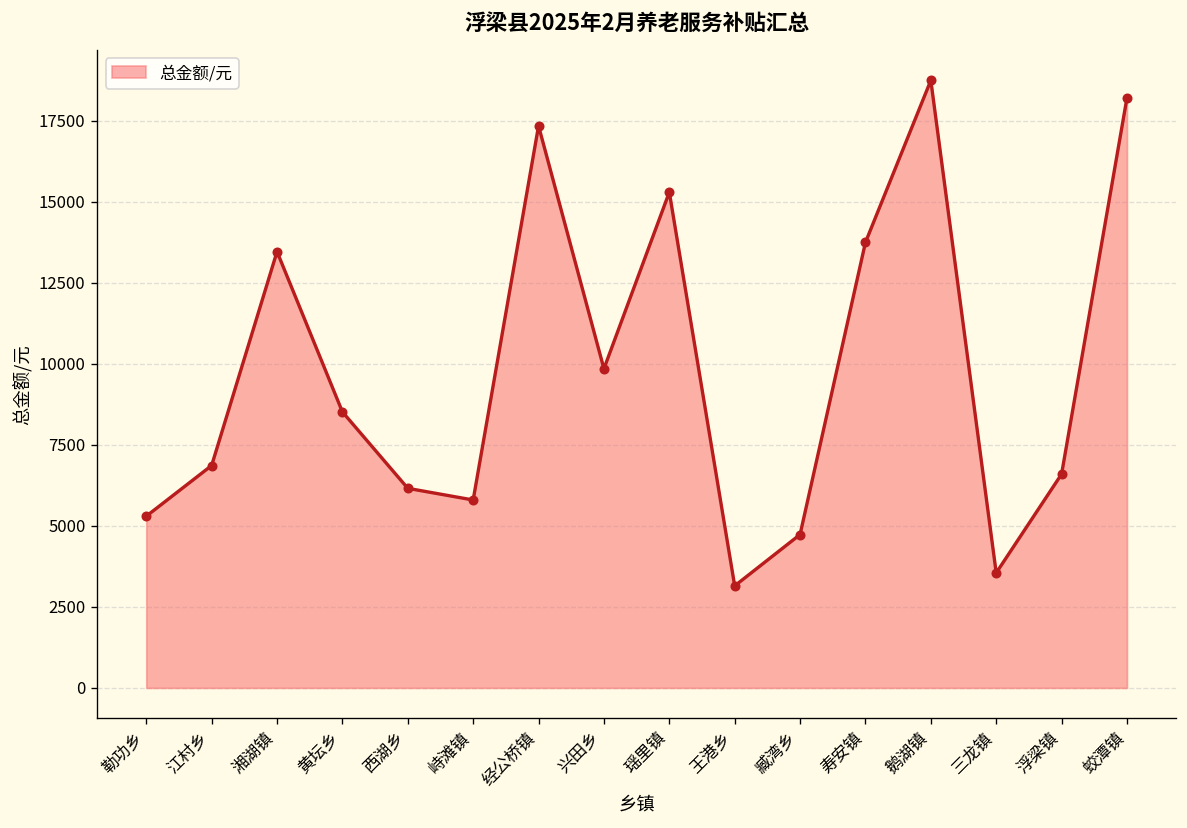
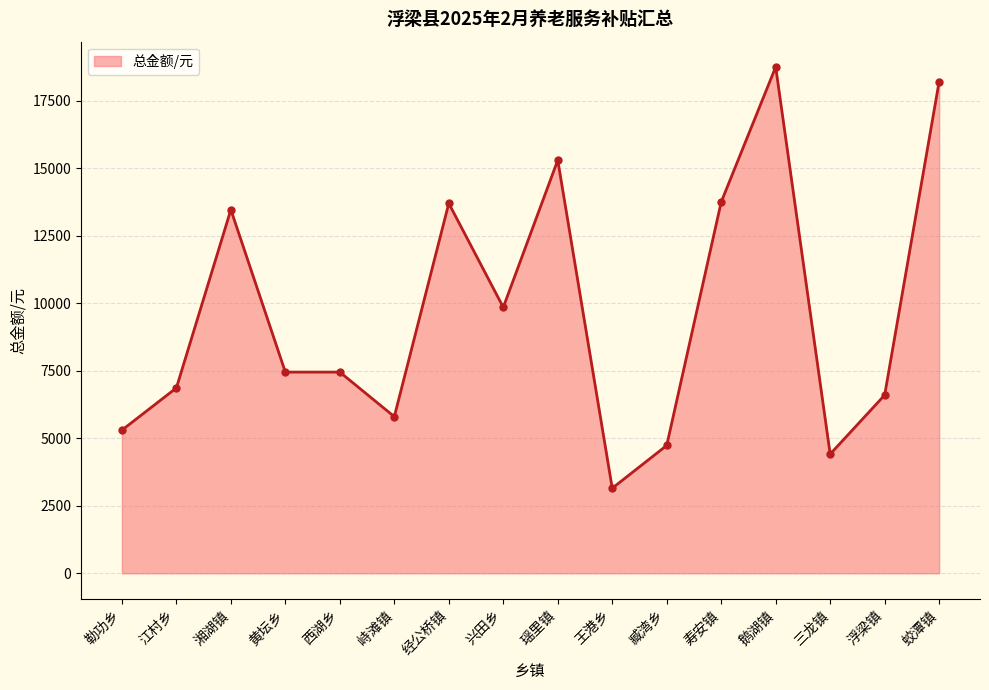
  {
    "勒功乡": 5300,
    "江村乡": 6900,
    "湘湖镇": 13500,
-   "黄坛乡": 8500,
-   "西湖乡": 6200,
+   "黄坛乡": 7500,
+   "西湖乡": 7500,
    "峙滩镇": 5800,
-   "经公桥镇": 17300,
+   "经公桥镇": 13700,
    "兴田乡": 9900,
    "瑶里镇": 15300,
    "王港乡": 3200,
    "臧湾乡": 4700,
    "寿安镇": 13800,
    "鹅湖镇": 18800,
-   "三龙镇": 3600,
+   "三龙镇": 4400,
    "浮梁镇": 6600,
    "蛟潭镇": 18200
  }
